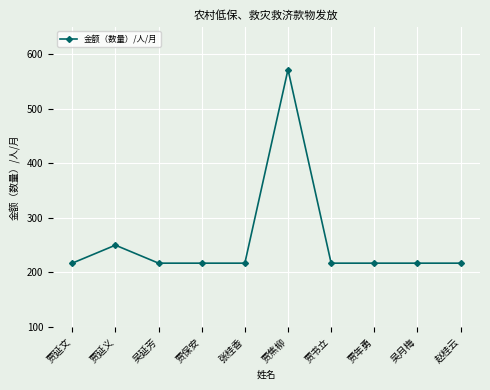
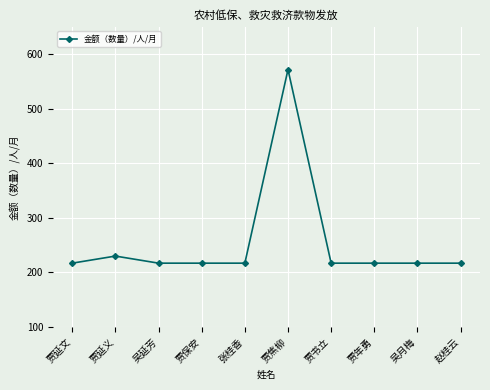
  {
    "贾延文": 220,
-   "贾延义": 250,
+   "贾延义": 230,
    "吴延芳": 220,
    "贾保安": 220,
    "张桂香": 220,
    "贾焦柳": 570,
    "贾书立": 220,
    "贾年勇": 220,
    "吴月梅": 220,
    "赵桂云": 220
  }
